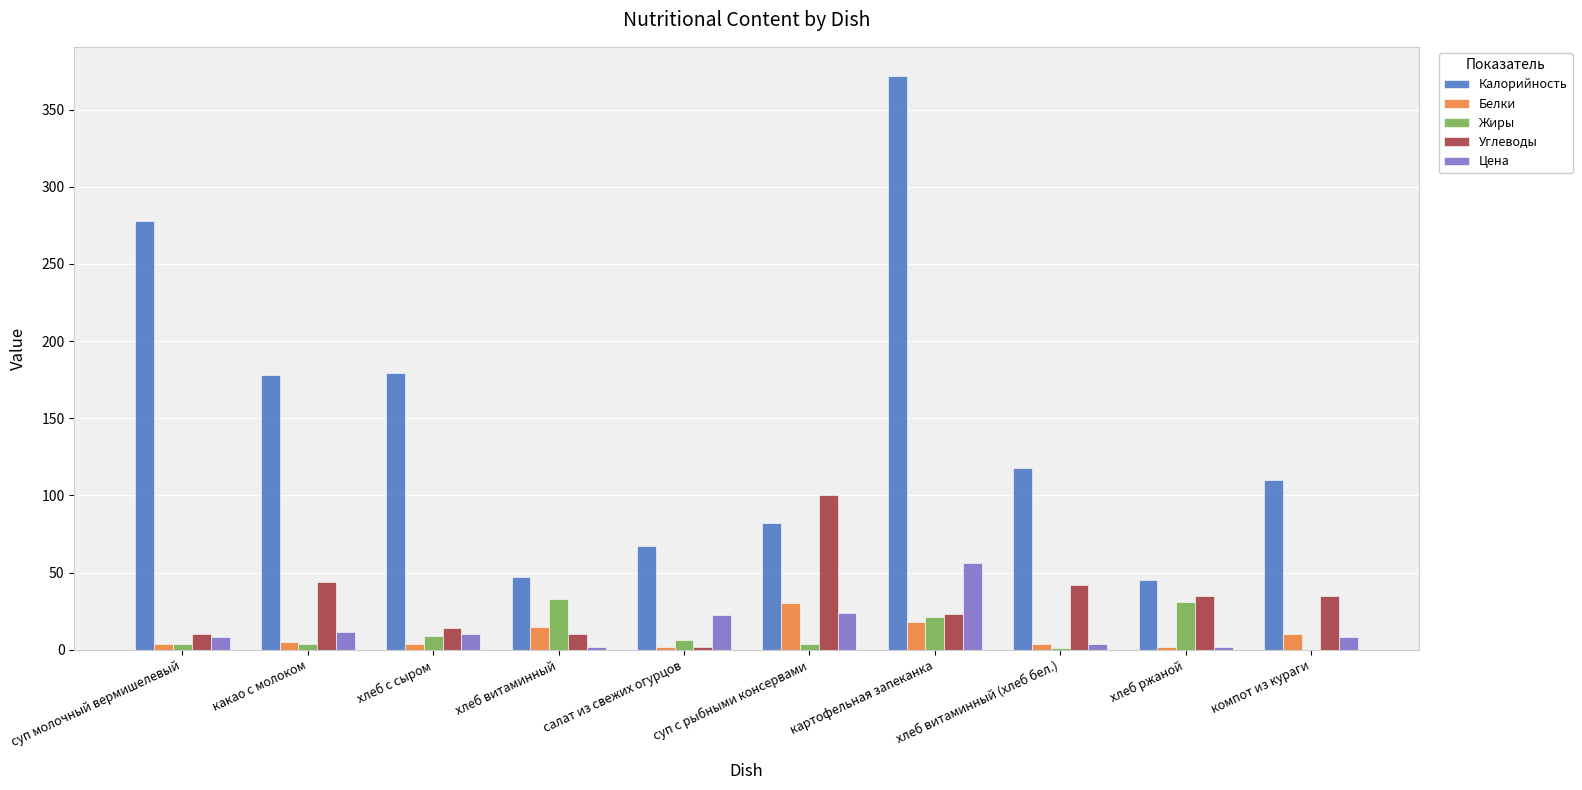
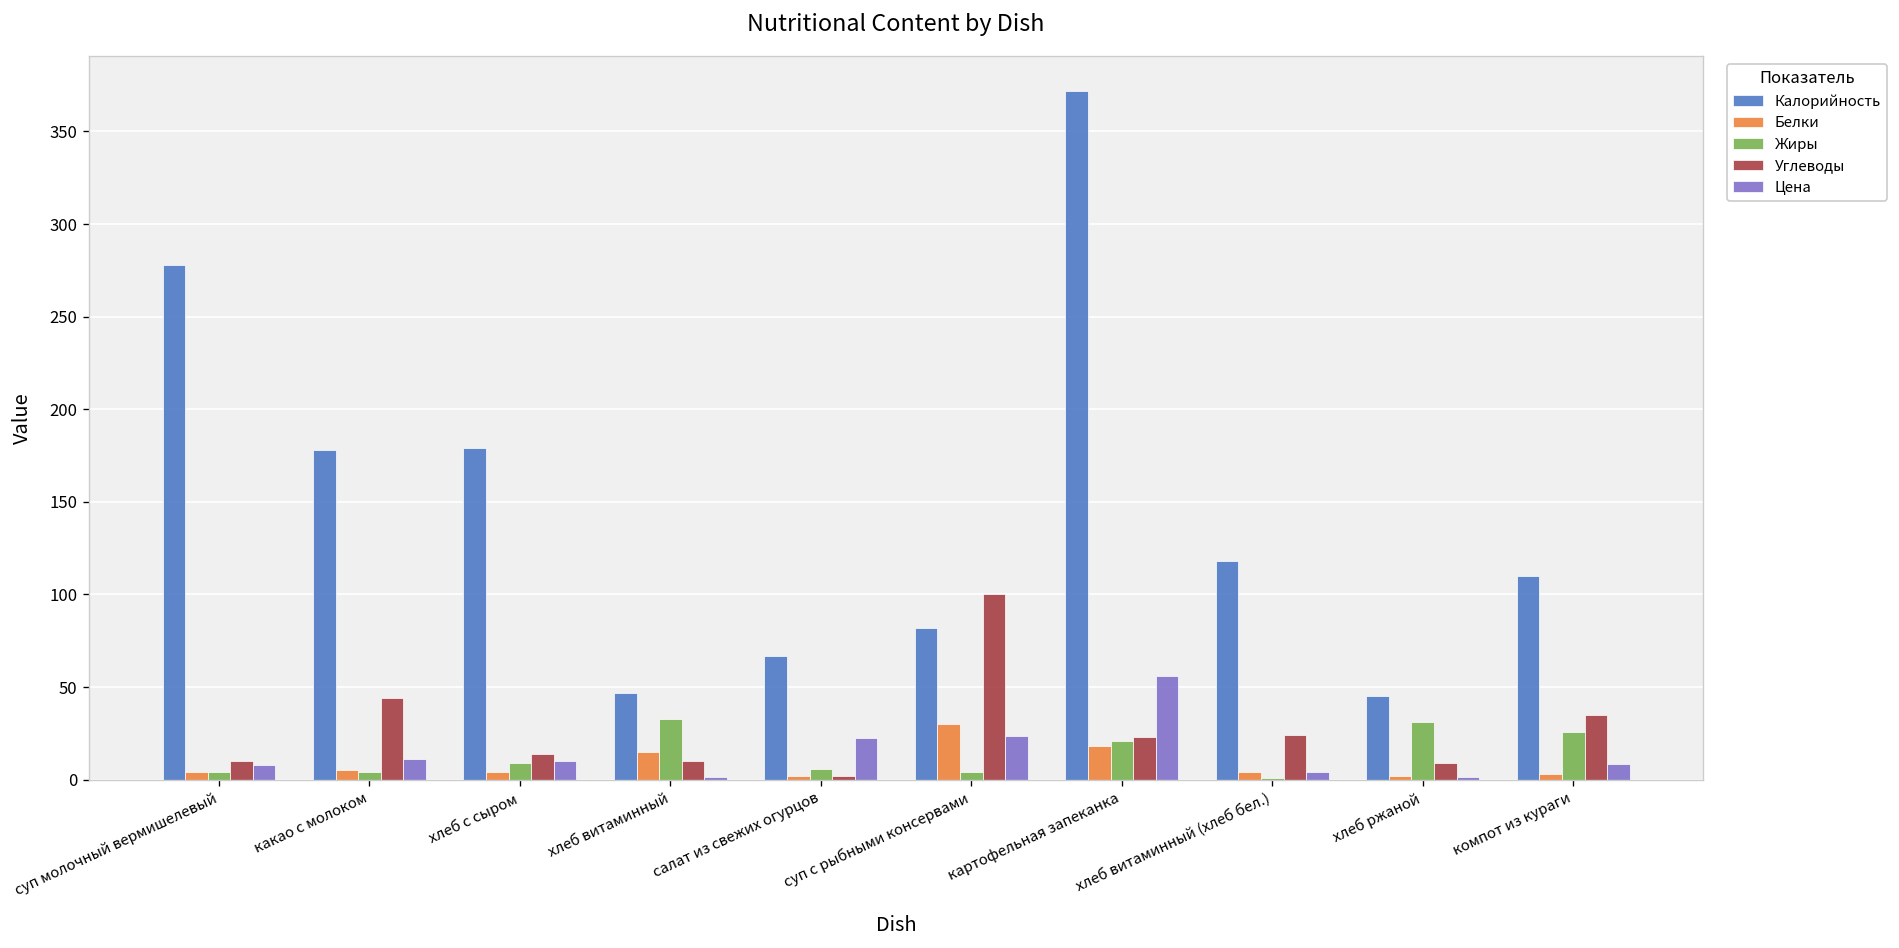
  {
    "Белки": {
      "суп молочный вермишелевый": 4,
      "какао с молоком": 5,
      "хлеб с сыром": 4,
      "хлеб витаминный": 15,
      "салат из свежих огурцов": 2,
      "суп с рыбными консервами": 30,
      "картофельная запеканка": 18,
      "хлеб витаминный (хлеб бел.)": 4,
      "хлеб ржаной": 2,
-     "компот из кураги": 10
+     "компот из кураги": 3
    },
    "Жиры": {
      "суп молочный вермишелевый": 4,
      "какао с молоком": 4,
      "хлеб с сыром": 9,
      "хлеб витаминный": 33,
      "салат из свежих огурцов": 6,
      "суп с рыбными консервами": 4,
      "картофельная запеканка": 21,
      "хлеб ржаной": 31,
-     "компот из кураги": 0
+     "компот из кураги": 26
    },
    "Углеводы": {
      "суп молочный вермишелевый": 10,
      "какао с молоком": 44,
      "хлеб с сыром": 14,
      "хлеб витаминный": 10,
      "салат из свежих огурцов": 2,
      "суп с рыбными консервами": 100,
      "картофельная запеканка": 23,
-     "хлеб витаминный (хлеб бел.)": 42,
-     "хлеб ржаной": 35,
+     "хлеб витаминный (хлеб бел.)": 24,
+     "хлеб ржаной": 9,
      "компот из кураги": 35
    }
  }
